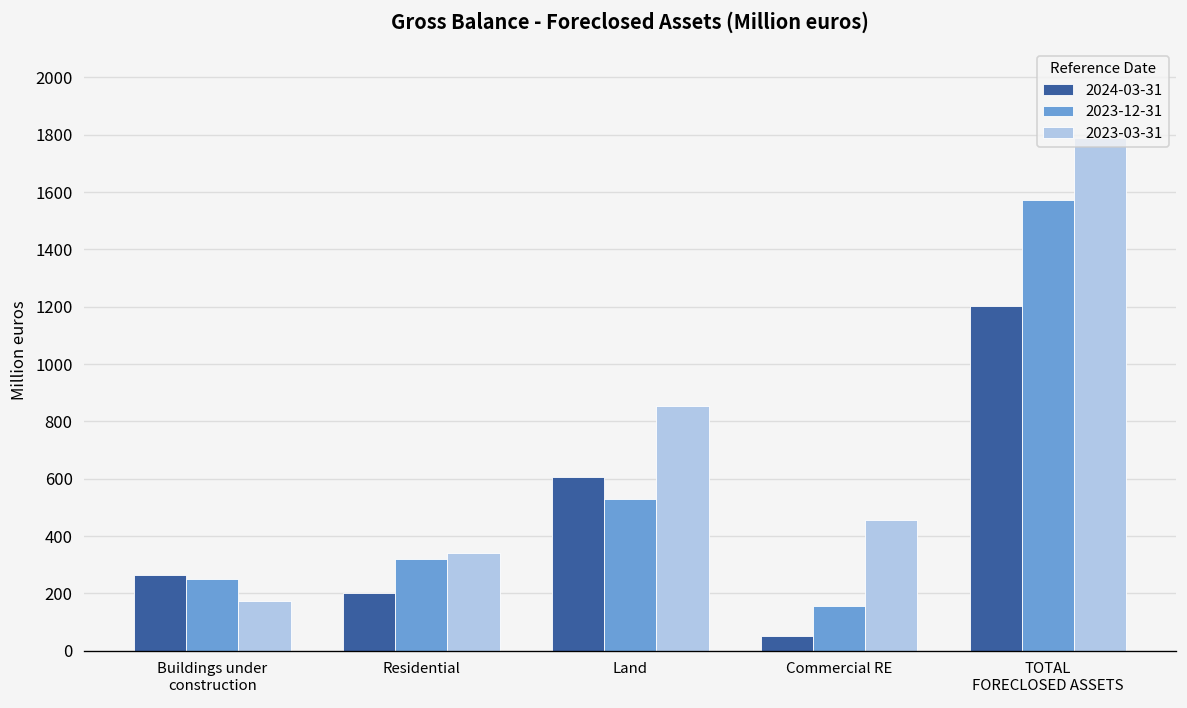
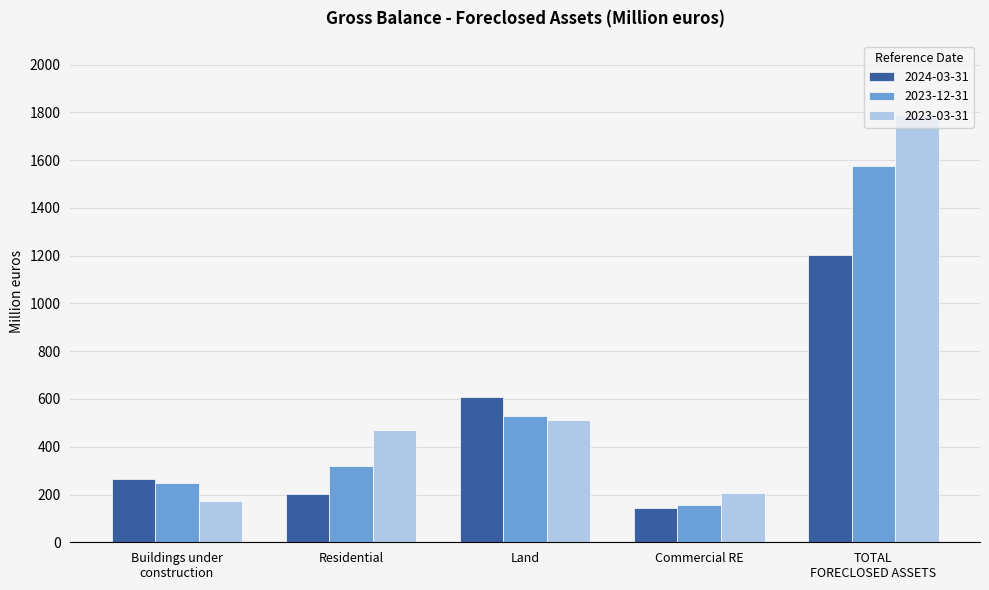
  {
    "2024-03-31": {
      "Buildings under construction": 260,
      "Residential": 200,
      "Land": 610,
-     "Commercial RE": 50,
+     "Commercial RE": 140,
      "TOTAL FORECLOSED ASSETS": 1200
    },
    "2023-12-31": {
      "Buildings under construction": 250,
      "Residential": 320,
      "Land": 530,
      "Commercial RE": 160,
      "TOTAL FORECLOSED ASSETS": 1570
    },
    "2023-03-31": {
      "Buildings under construction": 170,
-     "Residential": 340,
-     "Land": 850,
-     "Commercial RE": 450
+     "Residential": 470,
+     "Land": 510,
+     "Commercial RE": 200
    }
  }
